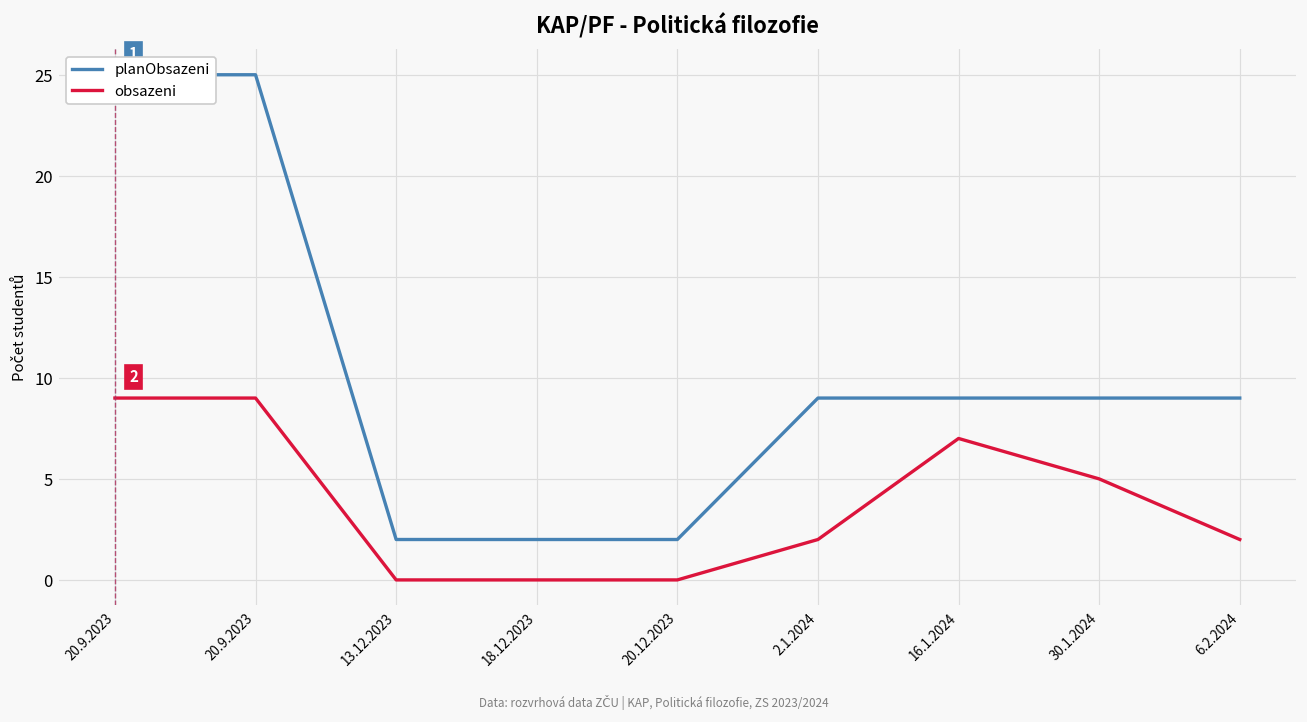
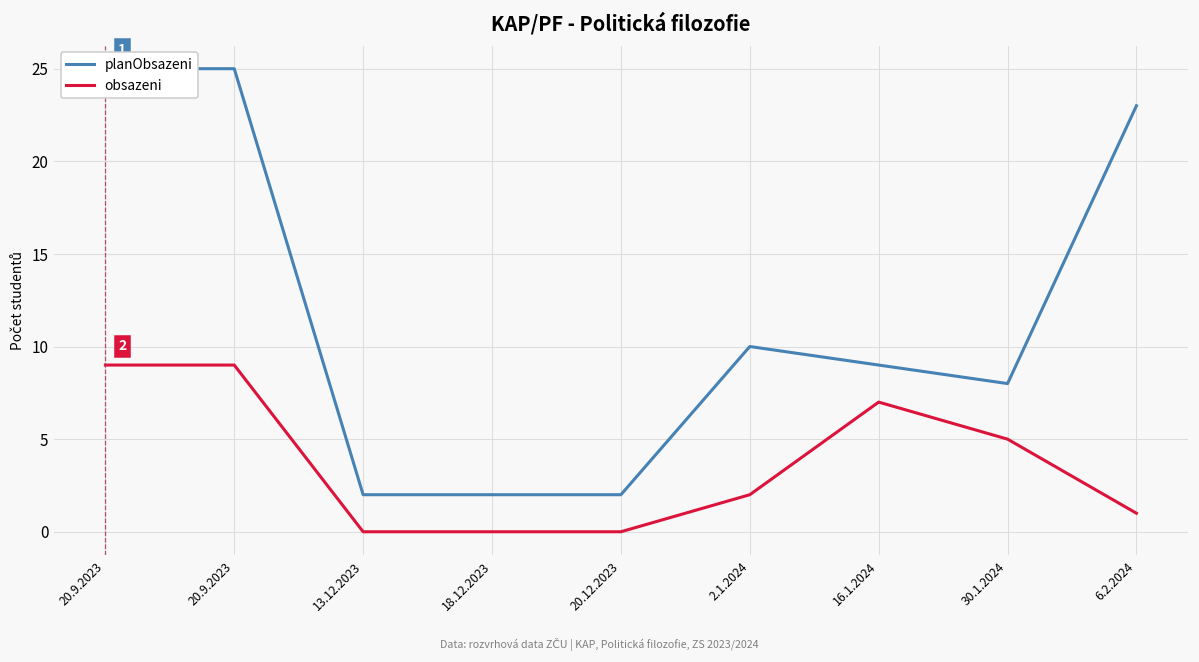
  {
    "planObsazeni": {
      "13.12.2023": 2,
      "18.12.2023": 2,
      "20.12.2023": 2,
-     "2.1.2024": 9,
+     "2.1.2024": 10,
      "16.1.2024": 9,
-     "30.1.2024": 9,
-     "6.2.2024": 9
+     "30.1.2024": 8,
+     "6.2.2024": 23
    },
    "obsazeni": {
      "13.12.2023": 0,
      "18.12.2023": 0,
      "20.12.2023": 0,
      "2.1.2024": 2,
      "16.1.2024": 7,
      "30.1.2024": 5,
-     "6.2.2024": 2
+     "6.2.2024": 1
    }
  }
